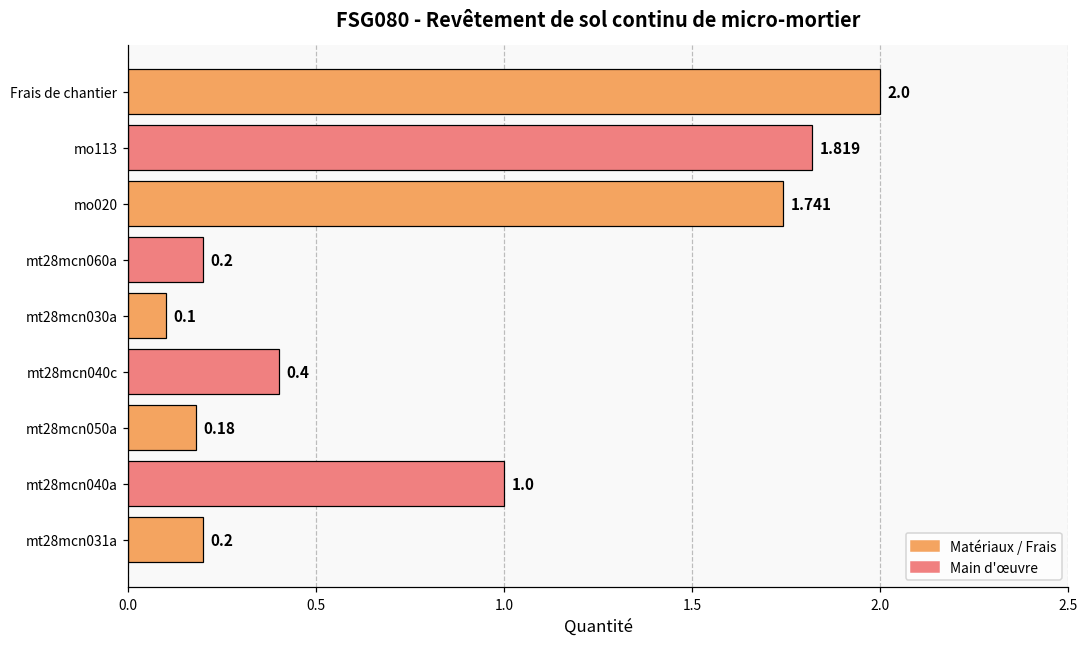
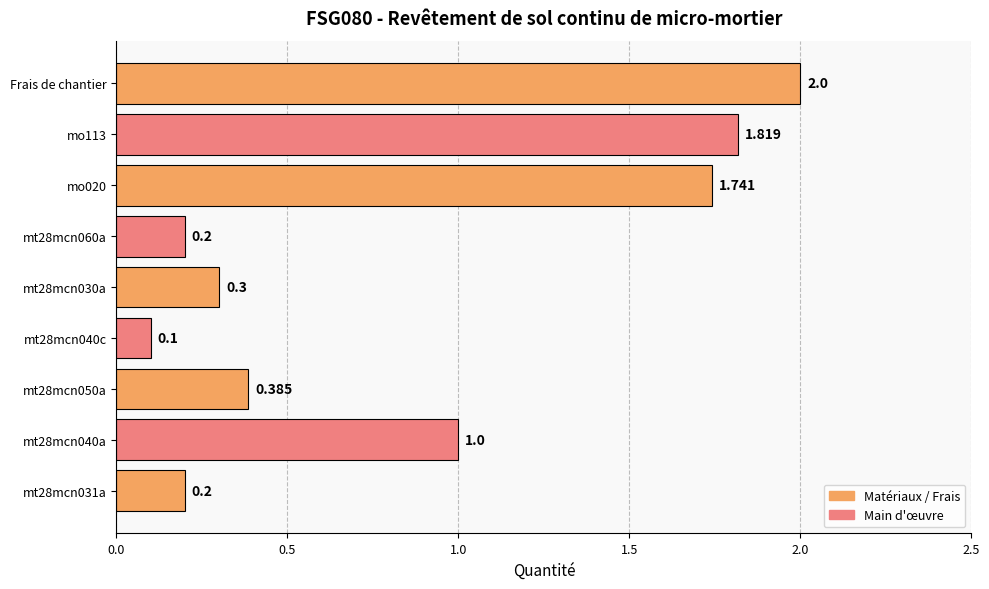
  {
    "Frais de chantier": 2.0,
    "mo113": 1.819,
    "mo020": 1.741,
    "mt28mcn060a": 0.2,
-   "mt28mcn030a": 0.1,
-   "mt28mcn040c": 0.4,
-   "mt28mcn050a": 0.18,
+   "mt28mcn030a": 0.3,
+   "mt28mcn040c": 0.1,
+   "mt28mcn050a": 0.385,
    "mt28mcn040a": 1.0,
    "mt28mcn031a": 0.2
  }
